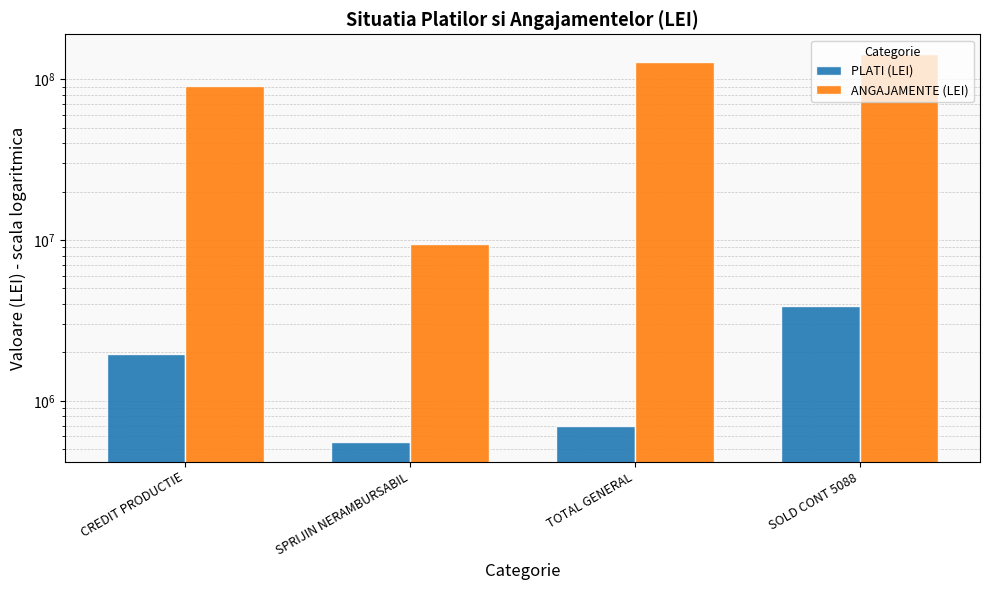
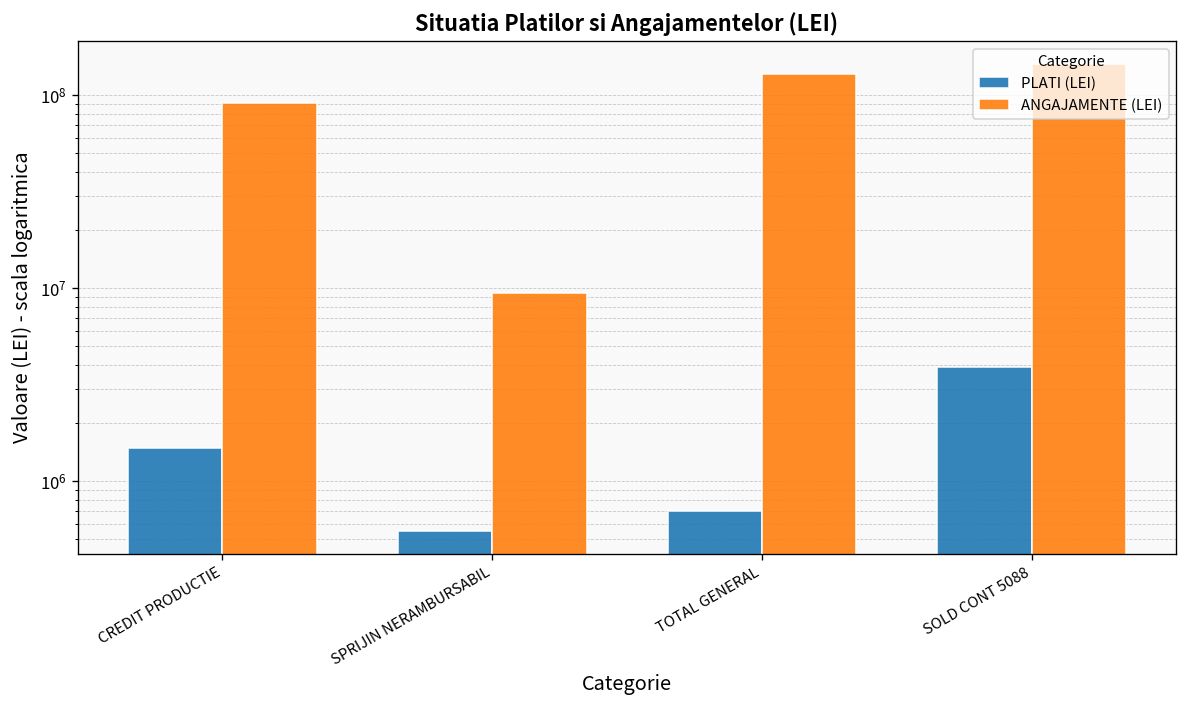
  {
    "PLATI (LEI)": {
-     "CREDIT PRODUCTIE": 1900000,
+     "CREDIT PRODUCTIE": 1500000,
      "SPRIJIN NERAMBURSABIL": 550000,
      "TOTAL GENERAL": 700000,
      "SOLD CONT 5088": 3900000
    },
    "ANGAJAMENTE (LEI)": {
      "CREDIT PRODUCTIE": 90000000,
      "SPRIJIN NERAMBURSABIL": 9000000,
      "TOTAL GENERAL": 130000000
    }
  }
